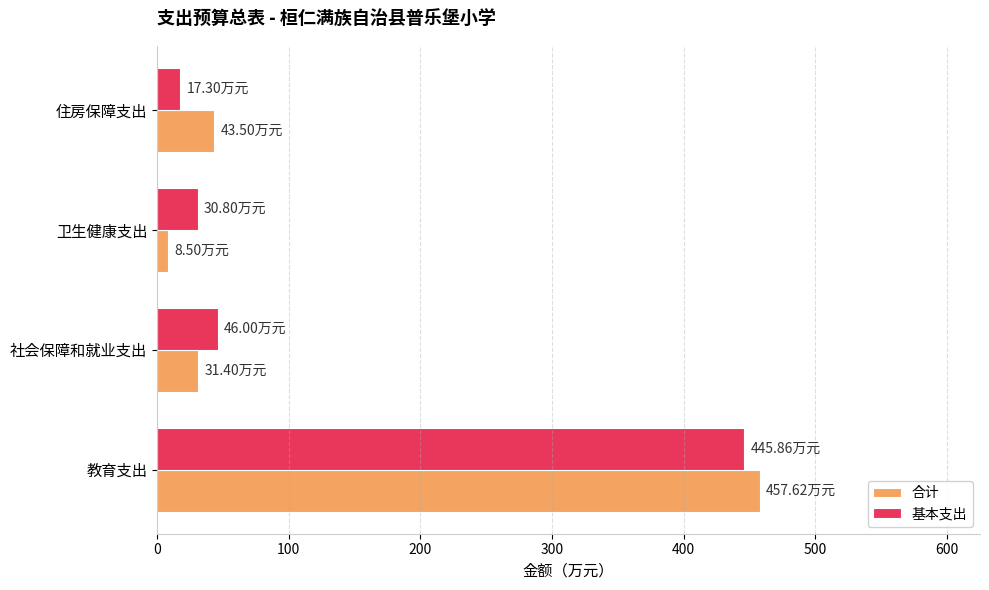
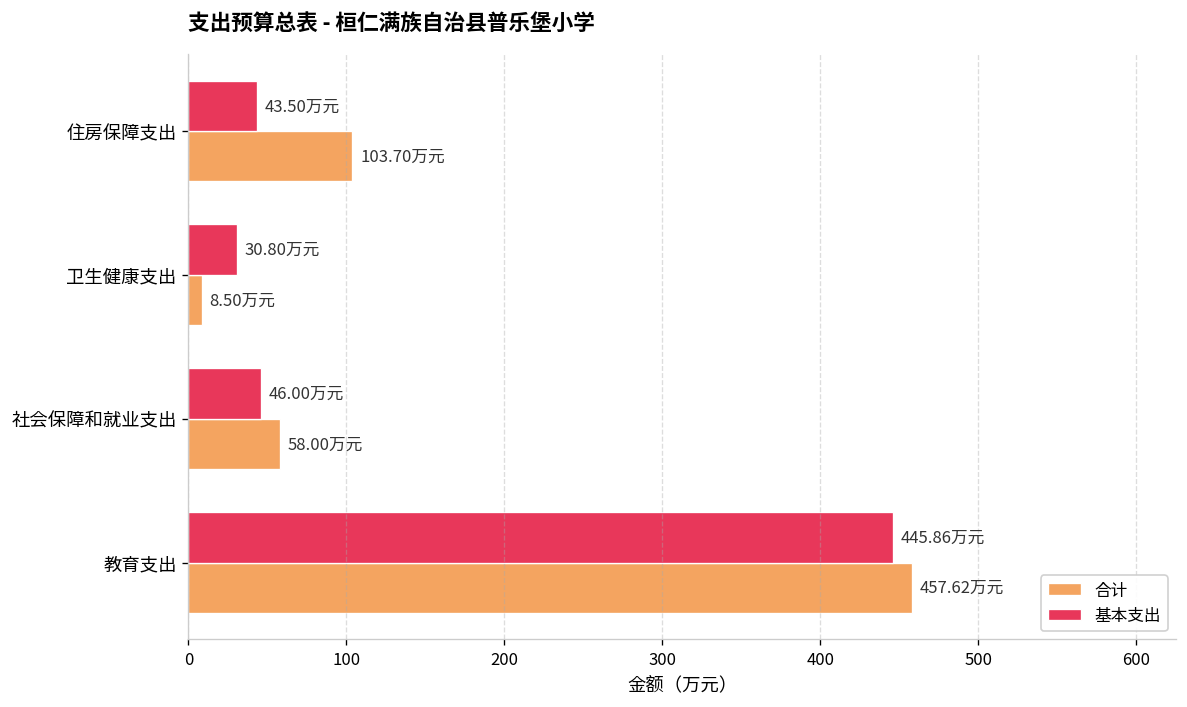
  {
    "合计": {
-     "住房保障支出": 43.50,
+     "住房保障支出": 103.70,
      "卫生健康支出": 8.50,
-     "社会保障和就业支出": 31.40,
+     "社会保障和就业支出": 58.00,
      "教育支出": 457.62
    },
    "基本支出": {
-     "住房保障支出": 17.30,
+     "住房保障支出": 43.50,
      "卫生健康支出": 30.80,
      "社会保障和就业支出": 46.00,
      "教育支出": 445.86
    }
  }
